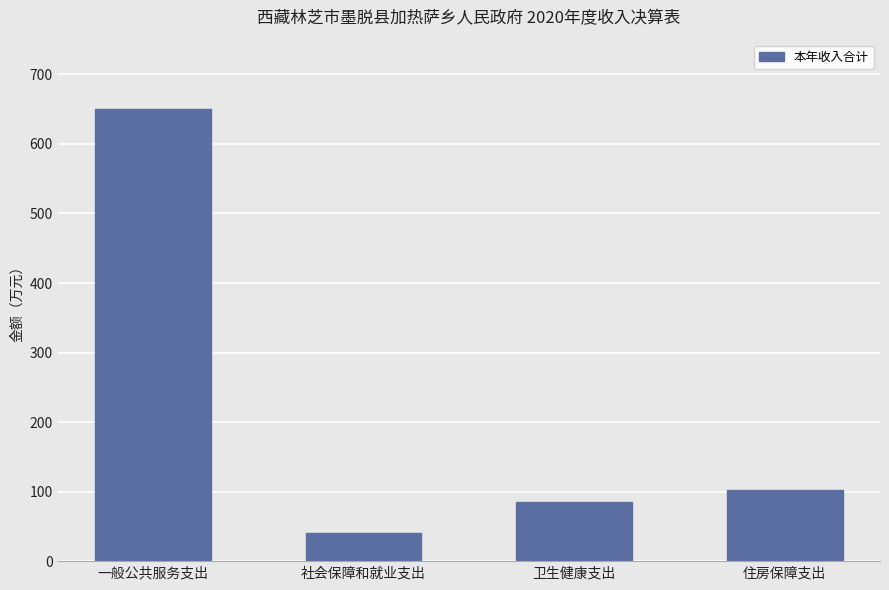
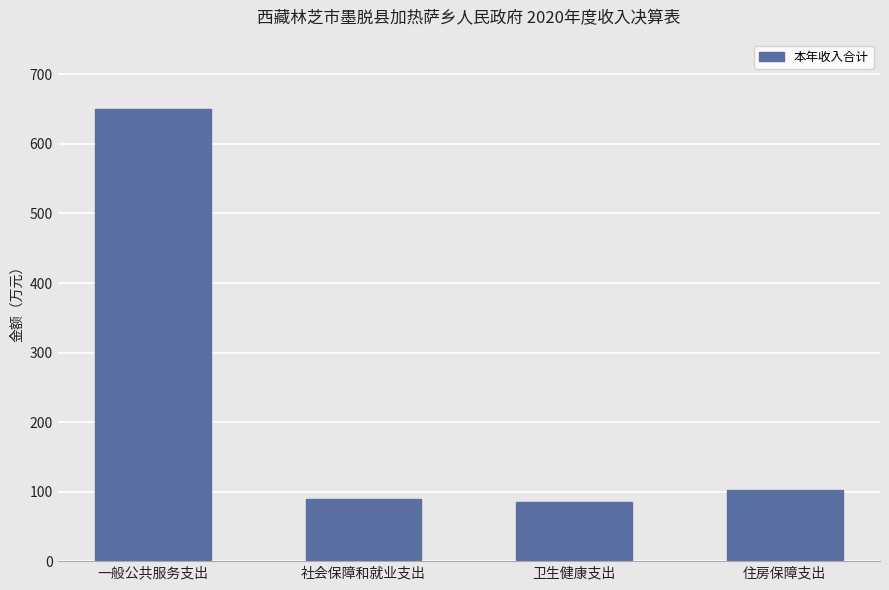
  {
    "一般公共服务支出": 650,
-   "社会保障和就业支出": 40,
+   "社会保障和就业支出": 90,
    "卫生健康支出": 80,
    "住房保障支出": 100
  }
